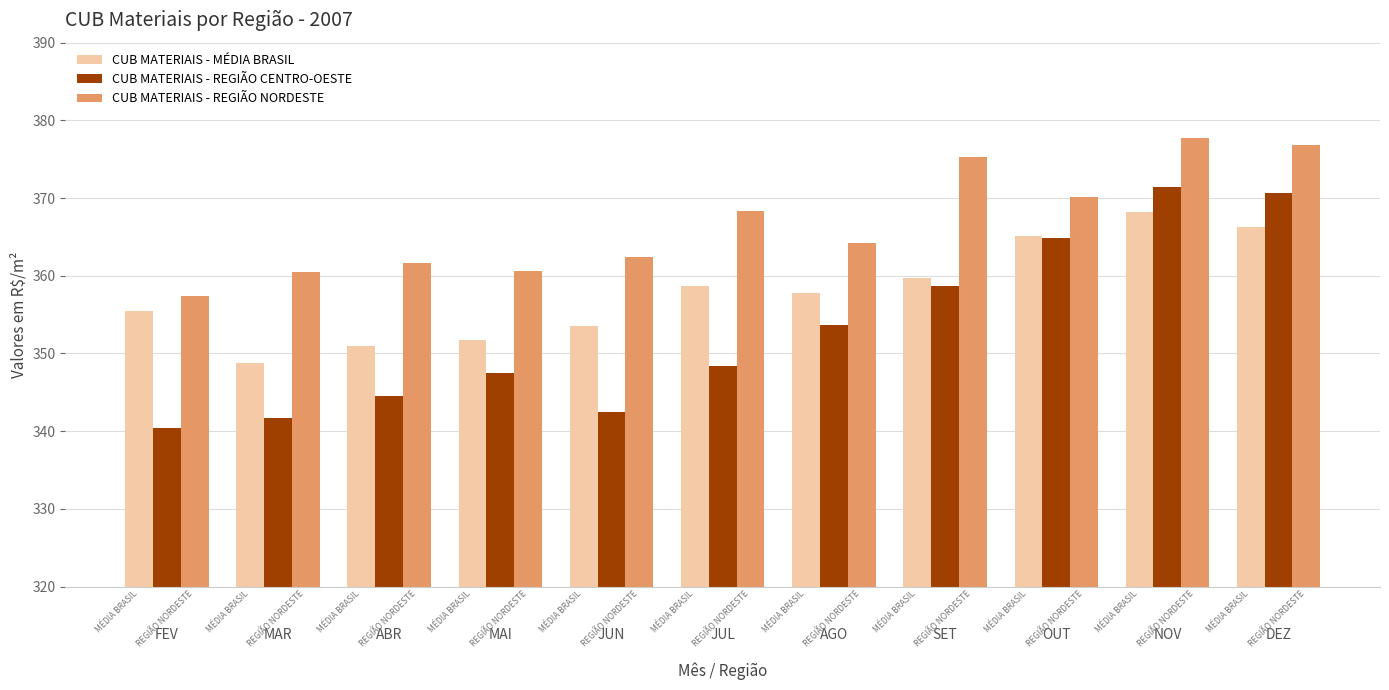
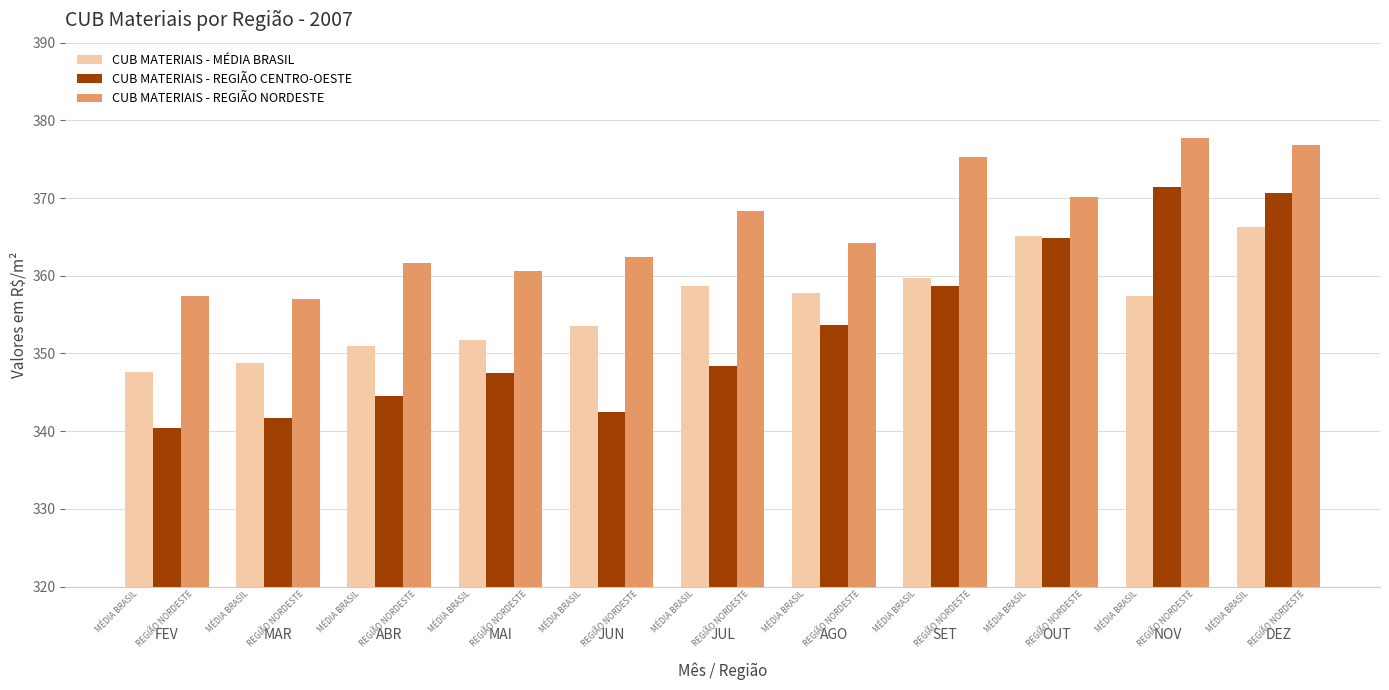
  {
    "CUB MATERIAIS - MÉDIA BRASIL": {
-     "FEV": 356,
+     "FEV": 348,
      "MAR": 349,
      "ABR": 351,
      "MAI": 352,
      "JUN": 354,
      "JUL": 359,
      "AGO": 358,
      "SET": 360,
      "OUT": 365,
-     "NOV": 368,
+     "NOV": 357,
      "DEZ": 366
    },
    "CUB MATERIAIS - REGIÃO CENTRO-OESTE": {
      "FEV": 340,
      "MAR": 342,
      "ABR": 344,
      "MAI": 347,
      "JUN": 342,
      "JUL": 348,
      "AGO": 354,
      "SET": 359,
      "OUT": 365,
      "NOV": 371,
      "DEZ": 371
    },
    "CUB MATERIAIS - REGIÃO NORDESTE": {
      "FEV": 357,
-     "MAR": 360,
+     "MAR": 357,
      "ABR": 362,
      "MAI": 361,
      "JUN": 362,
      "JUL": 368,
      "AGO": 364,
      "SET": 375,
      "OUT": 370,
      "NOV": 378,
      "DEZ": 377
    }
  }
